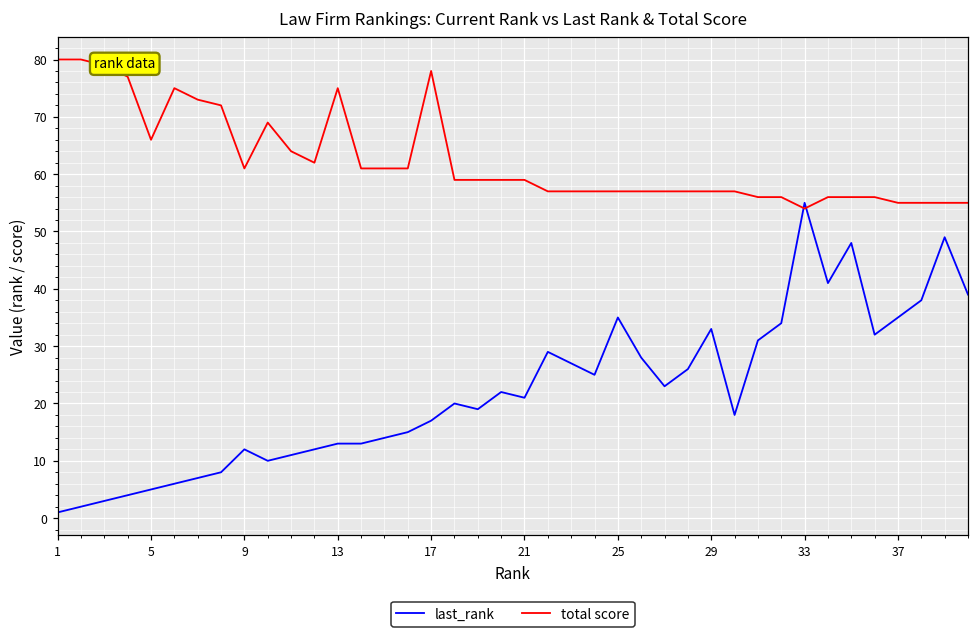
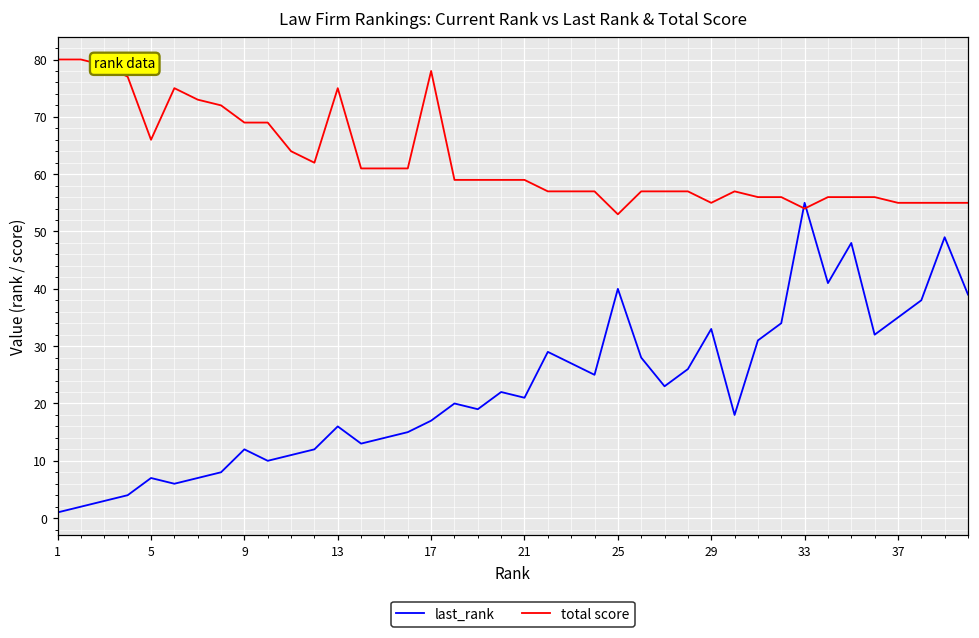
  {
    "last_rank": {
      "1": 1,
-     "5": 5,
+     "5": 7,
      "9": 12,
-     "13": 13,
+     "13": 16,
      "17": 17,
      "21": 21,
-     "25": 35,
+     "25": 40,
      "29": 33,
      "33": 55,
      "37": 35
    },
    "total score": {
      "1": 80,
      "5": 66,
-     "9": 61,
+     "9": 69,
      "13": 75,
      "17": 78,
      "21": 59,
-     "25": 57,
-     "29": 57,
+     "25": 53,
+     "29": 55,
      "33": 54,
      "37": 55
    }
  }
